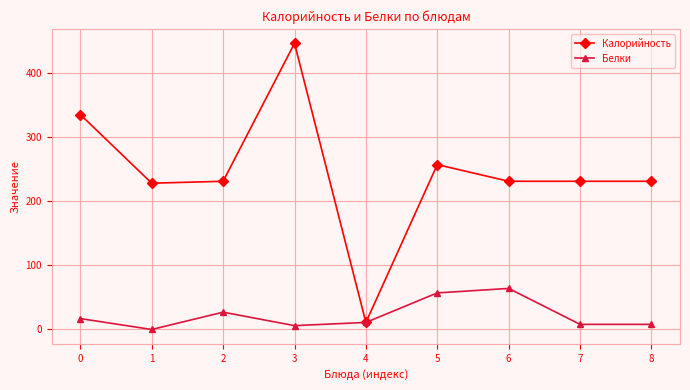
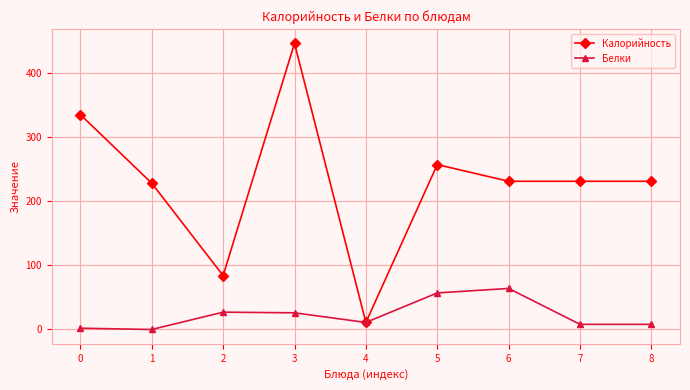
  {
    "Калорийность": {
      "0": 340,
      "1": 230,
-     "2": 230,
+     "2": 80,
      "3": 450,
      "5": 260,
      "6": 230,
      "7": 230,
      "8": 230
    },
    "Белки": {
-     "0": 20,
+     "0": 0,
      "1": 0,
      "2": 30,
-     "3": 10,
+     "3": 30,
      "5": 60,
      "6": 60,
      "7": 10,
      "8": 10
    }
  }
